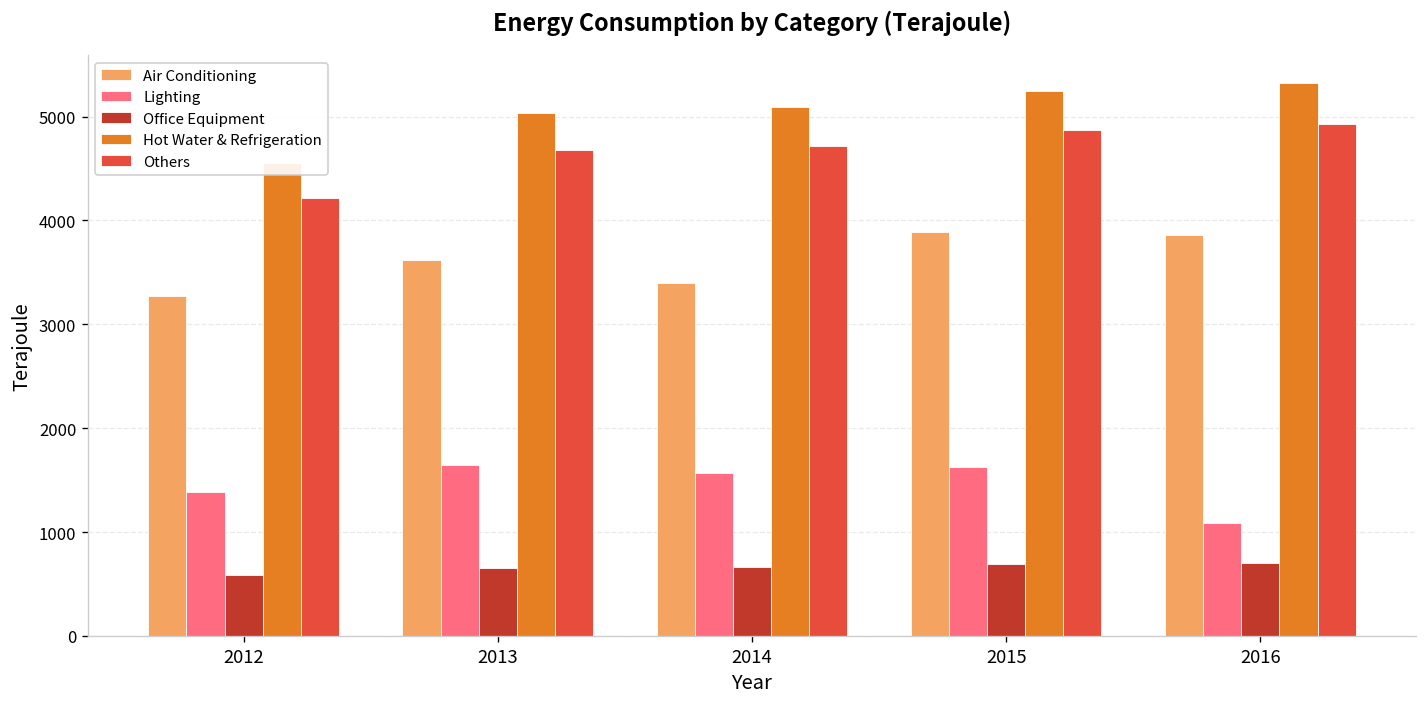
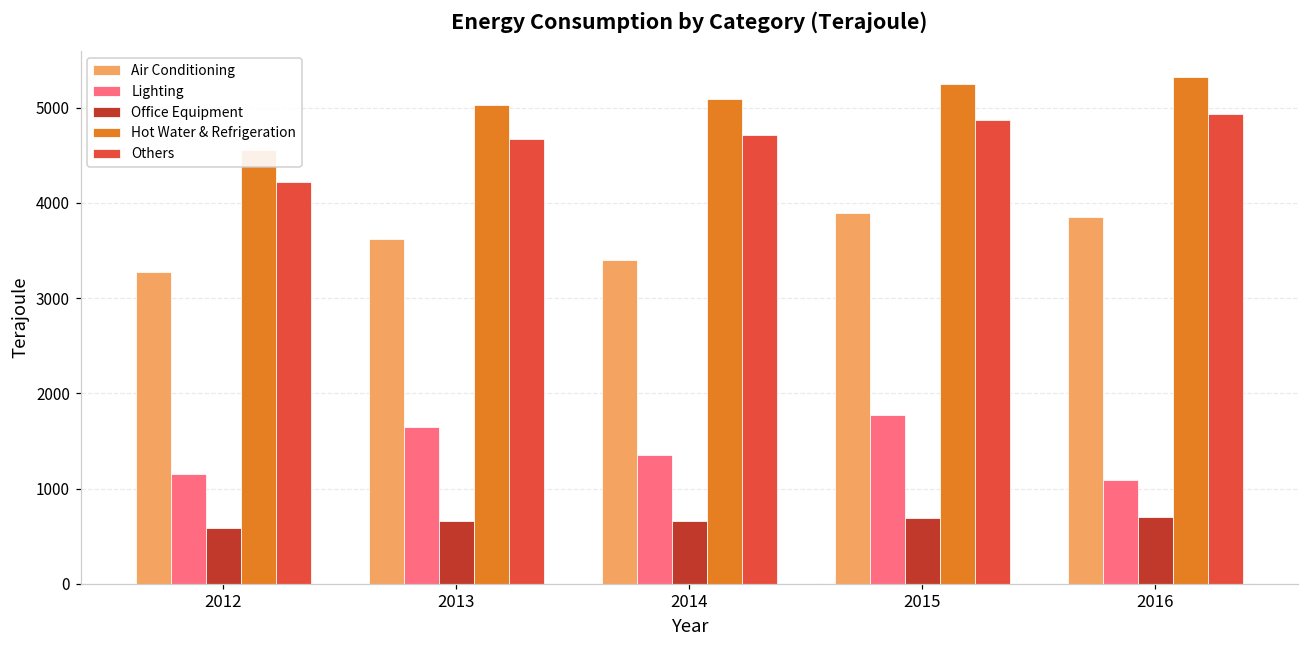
  {
    "Air Conditioning": {
      "2012": 3300,
      "2013": 3600,
      "2014": 3400,
      "2015": 3900,
      "2016": 3900
    },
    "Lighting": {
-     "2012": 1400,
+     "2012": 1200,
      "2013": 1600,
-     "2014": 1600,
-     "2015": 1600,
+     "2014": 1300,
+     "2015": 1800,
      "2016": 1100
    }
  }
